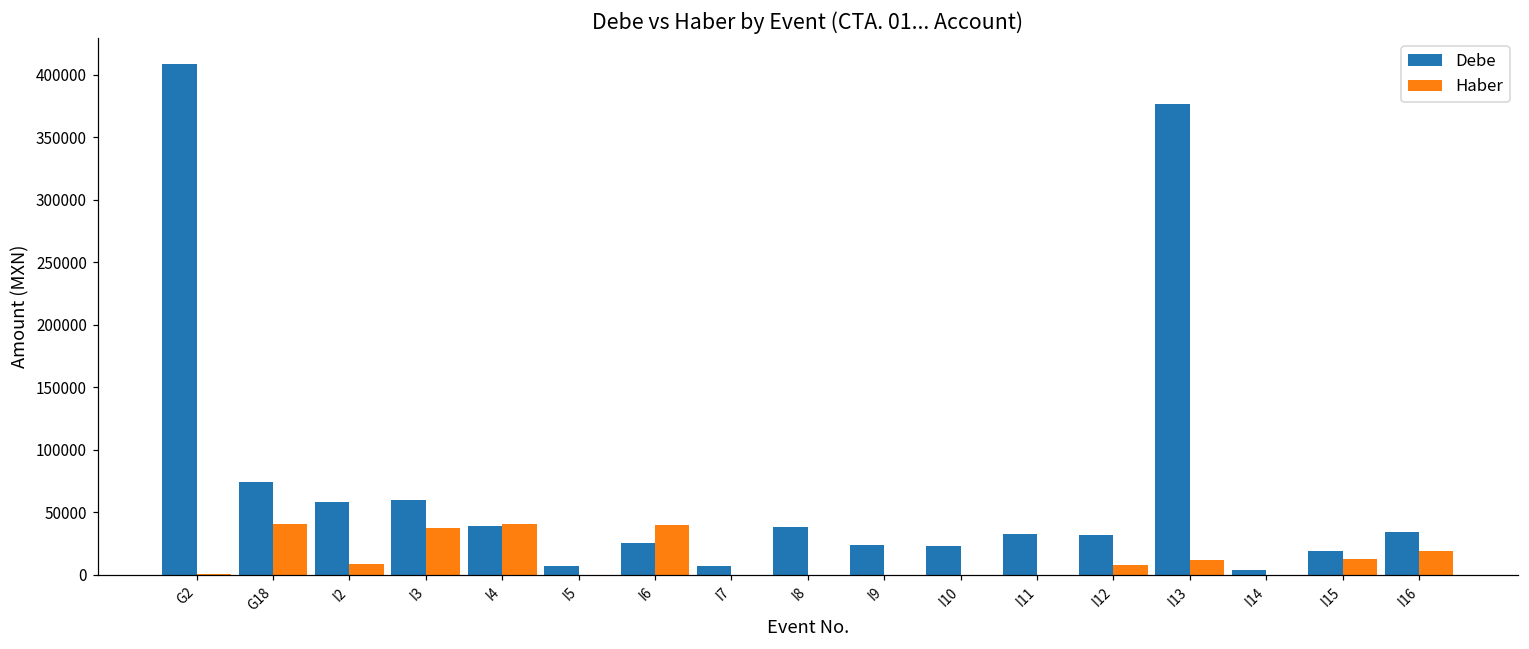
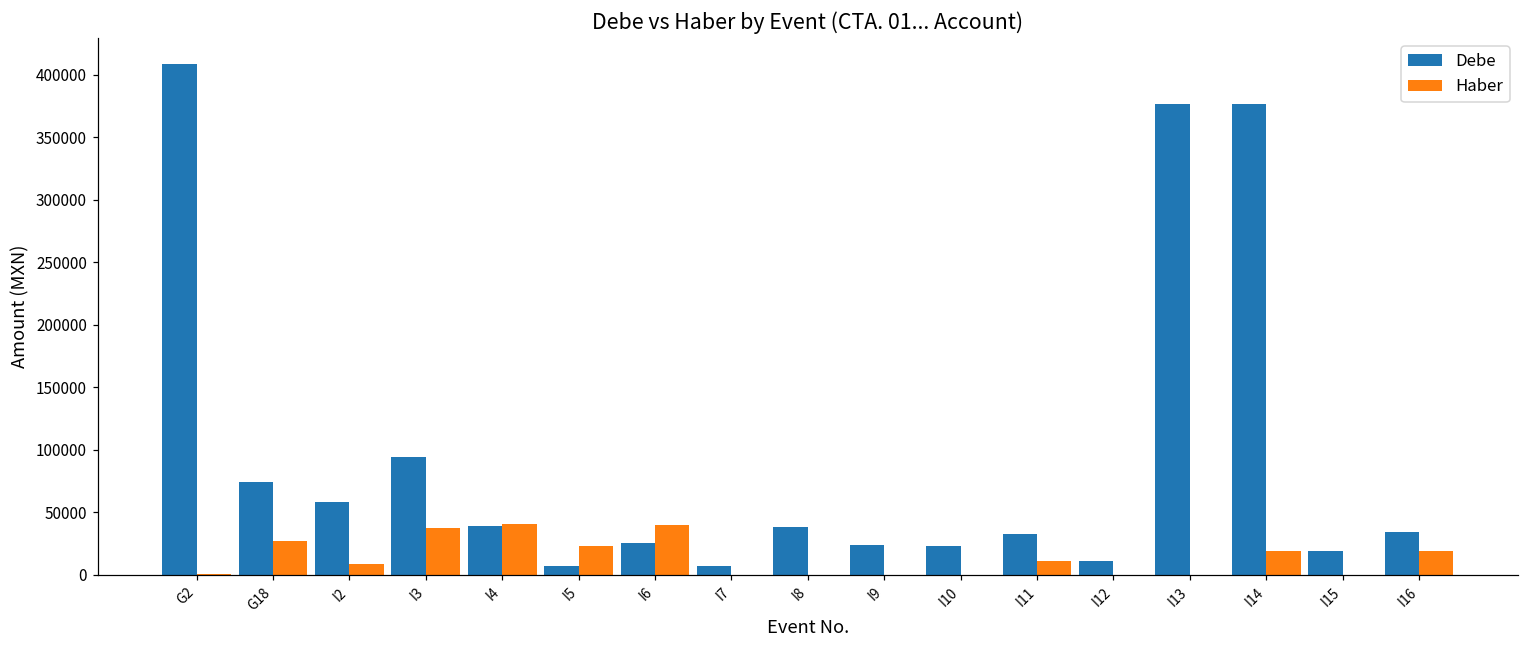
  {
    "Debe": {
      "G2": 409000,
      "G18": 74000,
      "I2": 58000,
-     "I3": 60000,
+     "I3": 94000,
      "I4": 39000,
      "I5": 7000,
      "I6": 26000,
      "I7": 7000,
      "I8": 38000,
      "I9": 24000,
      "I10": 23000,
      "I11": 33000,
-     "I12": 32000,
+     "I12": 11000,
      "I13": 376000,
-     "I14": 4000,
+     "I14": 377000,
      "I15": 19000,
      "I16": 34000
    },
    "Haber": {
-     "G18": 41000,
+     "G18": 27000,
      "I2": 8000,
      "I3": 37000,
      "I4": 40000,
-     "I5": 0,
+     "I5": 23000,
      "I6": 40000,
      "I7": 0,
      "I8": 0,
      "I9": 0,
      "I10": 0,
-     "I11": 0,
-     "I12": 8000,
-     "I13": 11000,
-     "I14": 0,
-     "I15": 13000,
+     "I11": 11000,
+     "I12": 0,
+     "I13": 0,
+     "I14": 19000,
+     "I15": 0,
      "I16": 19000
    }
  }
